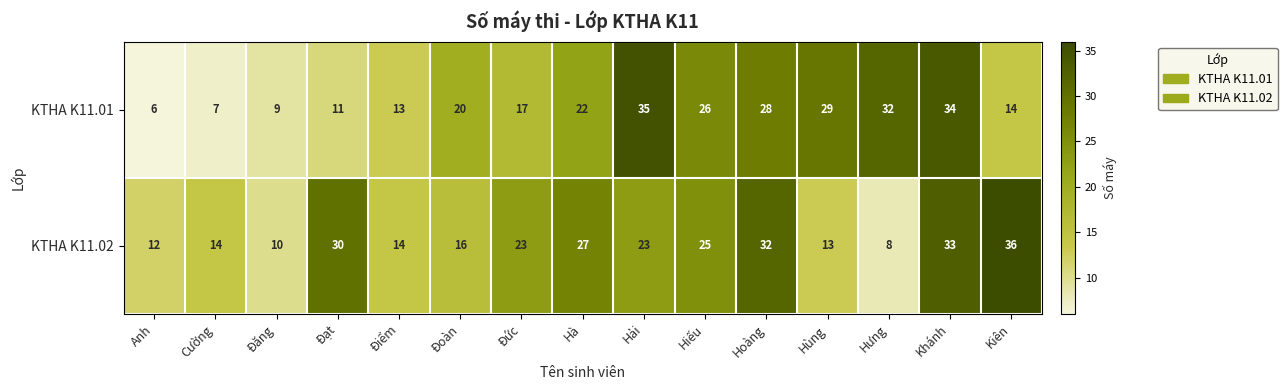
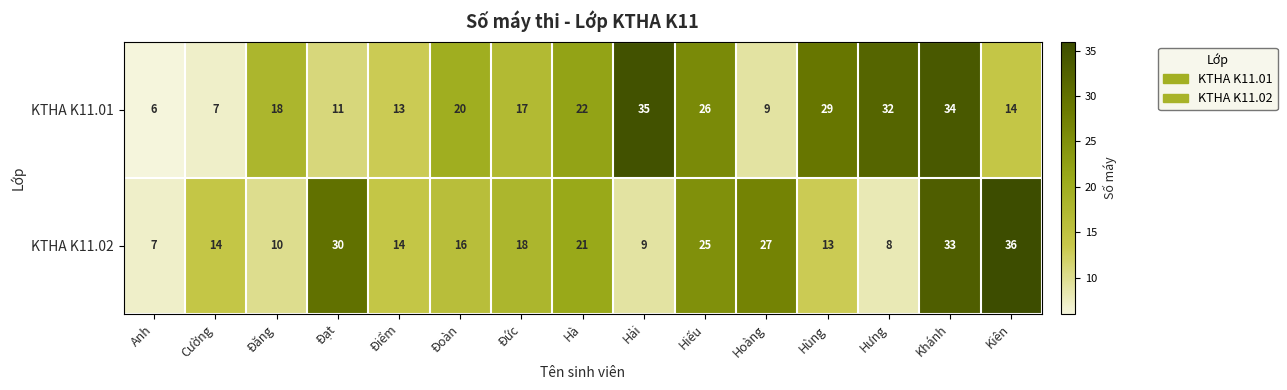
  {
    "KTHA K11.01": {
      "Anh": 6,
      "Cường": 7,
-     "Đăng": 9,
+     "Đăng": 18,
      "Đạt": 11,
      "Điểm": 13,
      "Đoàn": 20,
      "Đức": 17,
      "Hà": 22,
      "Hải": 35,
      "Hiếu": 26,
-     "Hoàng": 28,
+     "Hoàng": 9,
      "Hùng": 29,
      "Hưng": 32,
      "Khánh": 34,
      "Kiên": 14
    },
    "KTHA K11.02": {
-     "Anh": 12,
+     "Anh": 7,
      "Cường": 14,
      "Đăng": 10,
      "Đạt": 30,
      "Điểm": 14,
      "Đoàn": 16,
-     "Đức": 23,
-     "Hà": 27,
-     "Hải": 23,
+     "Đức": 18,
+     "Hà": 21,
+     "Hải": 9,
      "Hiếu": 25,
-     "Hoàng": 32,
+     "Hoàng": 27,
      "Hùng": 13,
      "Hưng": 8,
      "Khánh": 33,
      "Kiên": 36
    }
  }
